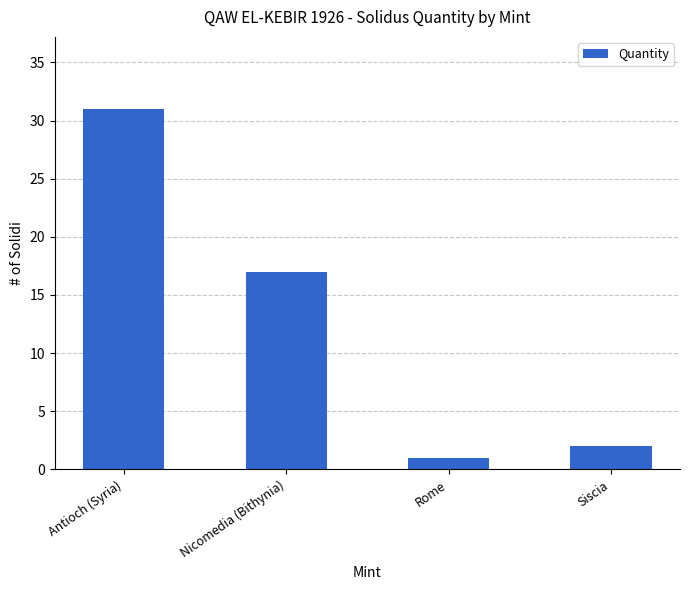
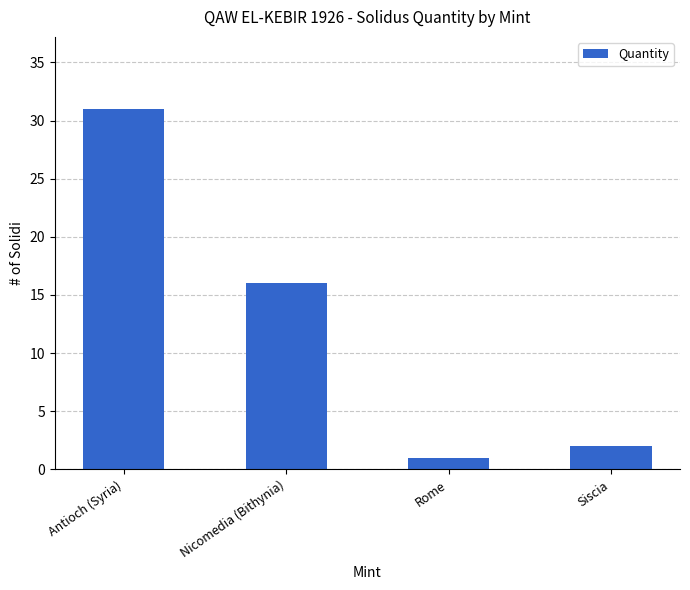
  {
    "Antioch (Syria)": 31,
-   "Nicomedia (Bithynia)": 17,
+   "Nicomedia (Bithynia)": 16,
    "Rome": 1,
    "Siscia": 2
  }
